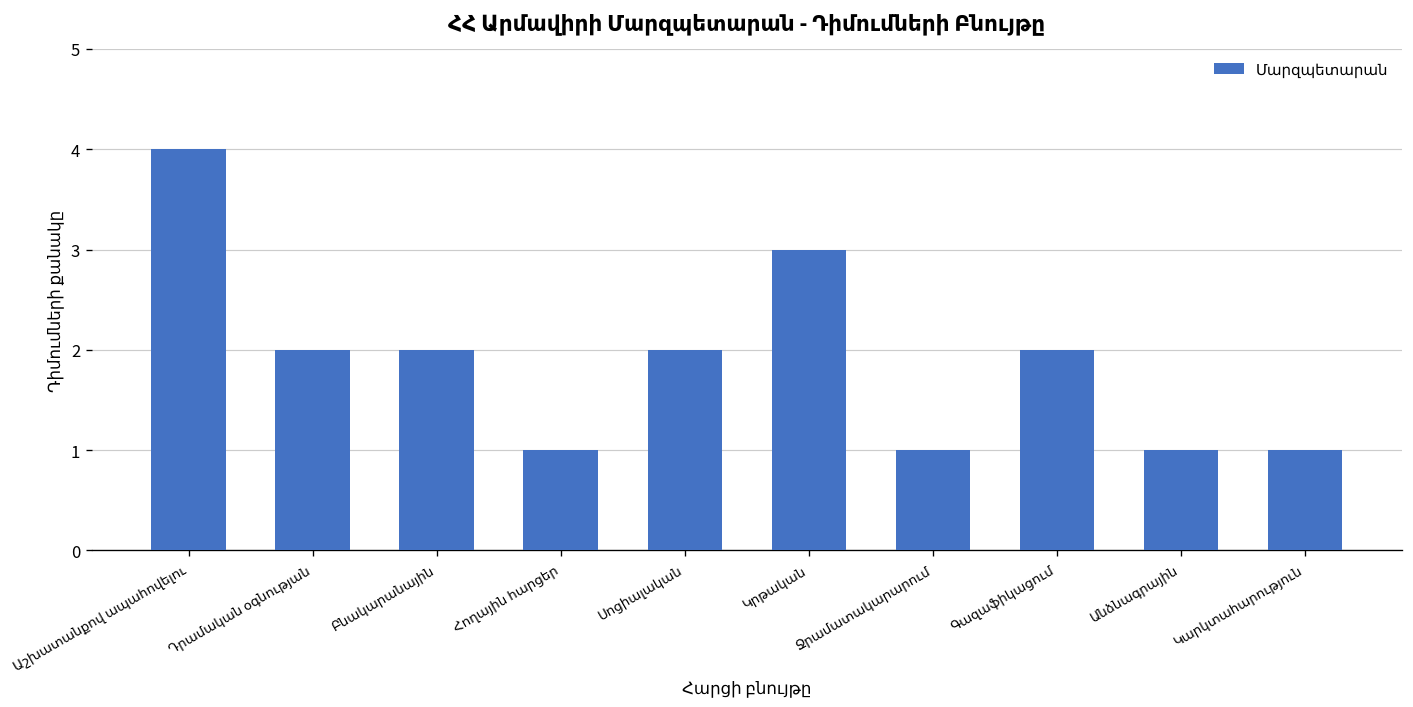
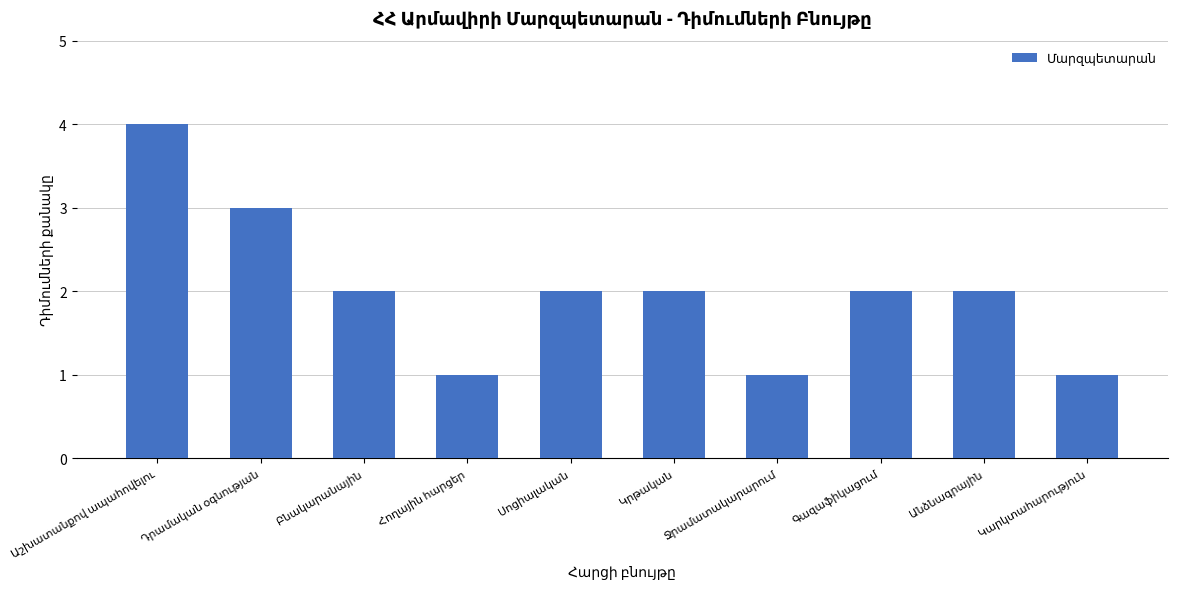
  {
    "Աշխատանքով ապահովելու": 4,
-   "Դրամական օգնության": 2,
+   "Դրամական օգնության": 3,
    "Բնակարանային": 2,
    "Հողային հարցեր": 1,
    "Սոցիալական": 2,
-   "Կրթական": 3,
+   "Կրթական": 2,
    "Ջրամատակարարում": 1,
    "Գազաֆիկացում": 2,
-   "Անձնագրային": 1,
+   "Անձնագրային": 2,
    "Կարկտահարություն": 1
  }
